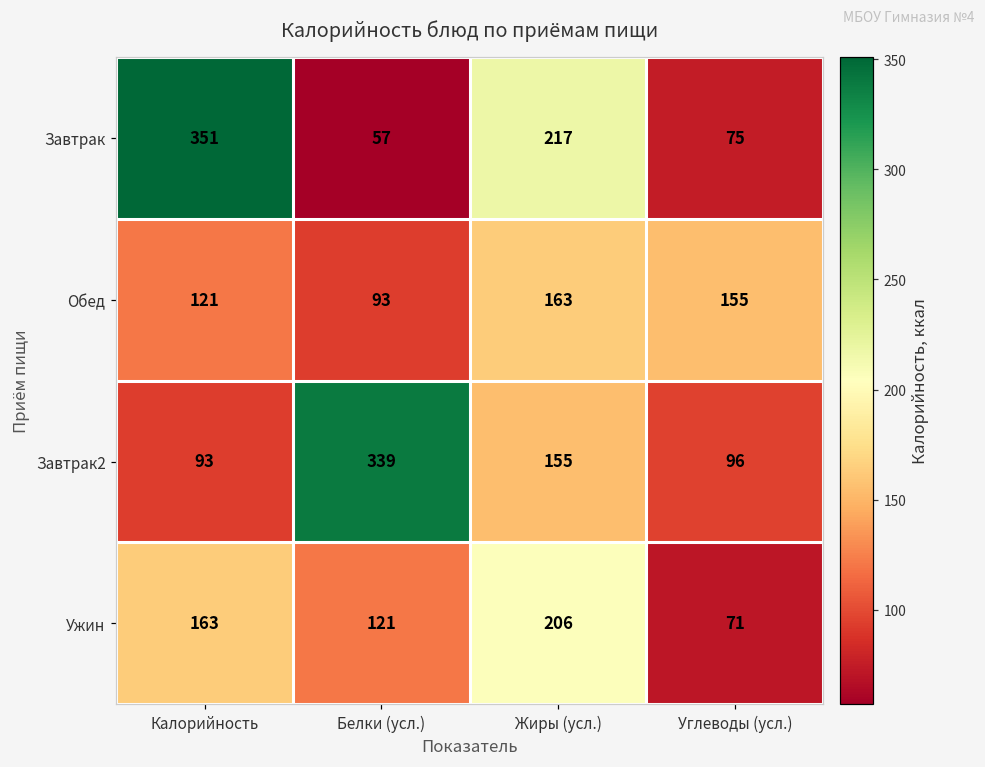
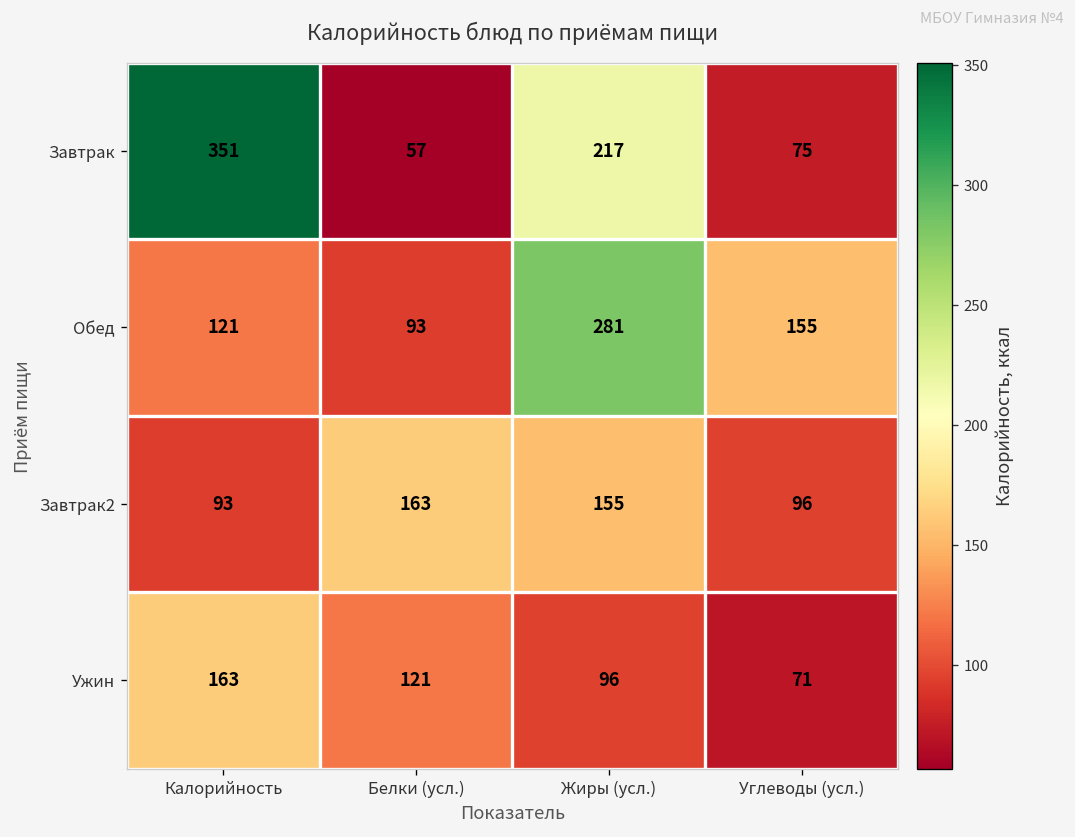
  {
    "Завтрак": {
      "Калорийность": 351,
      "Белки (усл.)": 57,
      "Жиры (усл.)": 217,
      "Углеводы (усл.)": 75
    },
    "Обед": {
      "Калорийность": 121,
      "Белки (усл.)": 93,
-     "Жиры (усл.)": 163,
+     "Жиры (усл.)": 281,
      "Углеводы (усл.)": 155
    },
    "Завтрак2": {
      "Калорийность": 93,
-     "Белки (усл.)": 339,
+     "Белки (усл.)": 163,
      "Жиры (усл.)": 155,
      "Углеводы (усл.)": 96
    },
    "Ужин": {
      "Калорийность": 163,
      "Белки (усл.)": 121,
-     "Жиры (усл.)": 206,
+     "Жиры (усл.)": 96,
      "Углеводы (усл.)": 71
    }
  }
